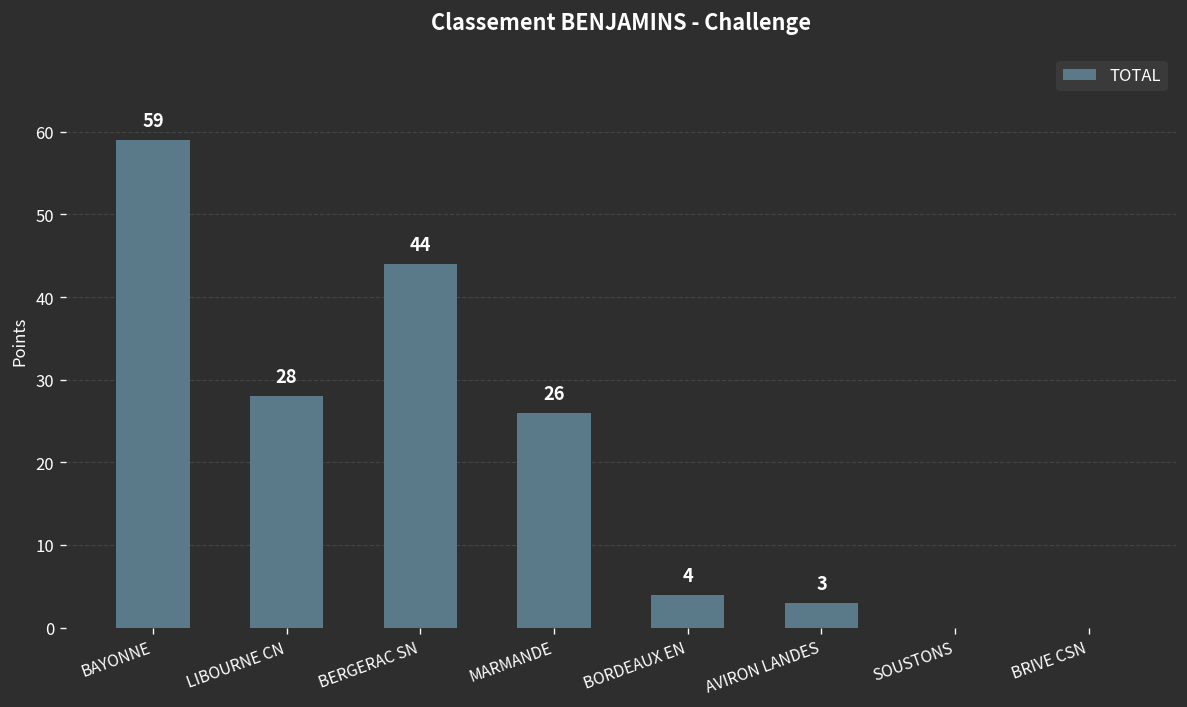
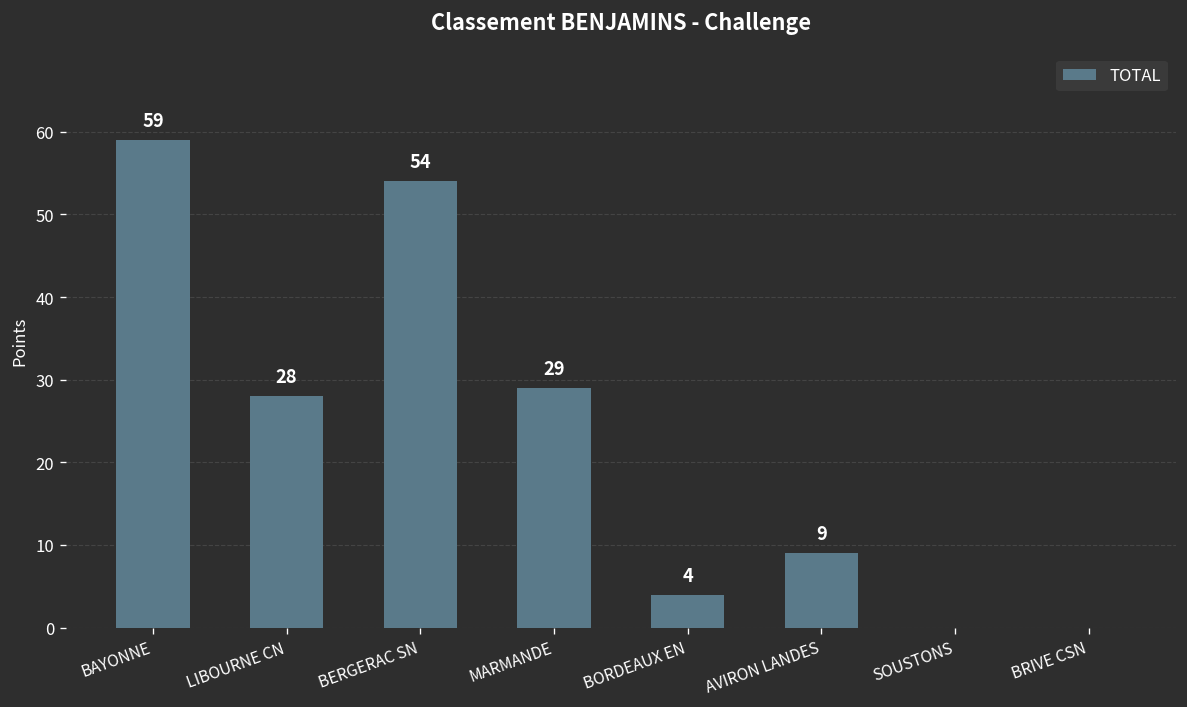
  {
    "BAYONNE": 59,
    "LIBOURNE CN": 28,
-   "BERGERAC SN": 44,
-   "MARMANDE": 26,
+   "BERGERAC SN": 54,
+   "MARMANDE": 29,
    "BORDEAUX EN": 4,
-   "AVIRON LANDES": 3
+   "AVIRON LANDES": 9
  }
